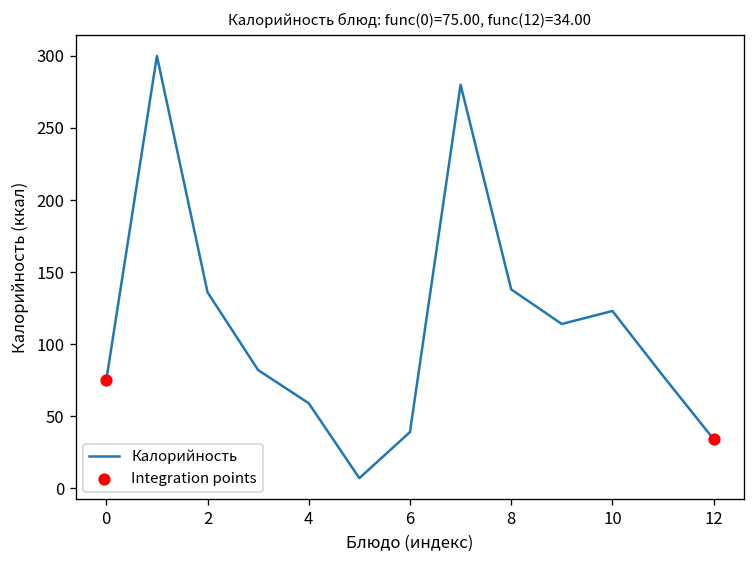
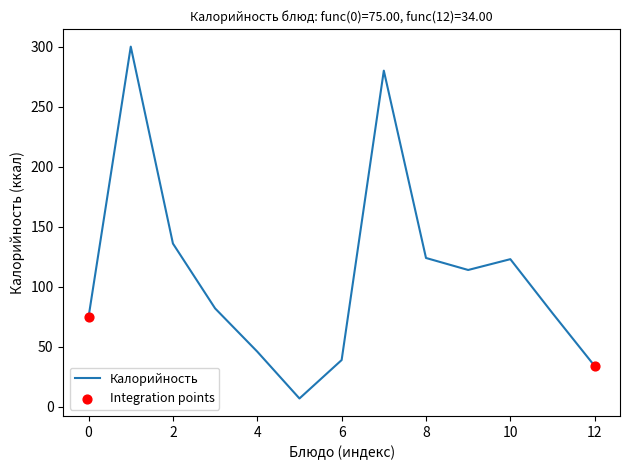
  {
    "Калорийность": {
      "2": 136,
-     "4": 59,
+     "4": 46,
      "6": 39,
-     "8": 138,
+     "8": 124,
      "10": 123
    }
  }
